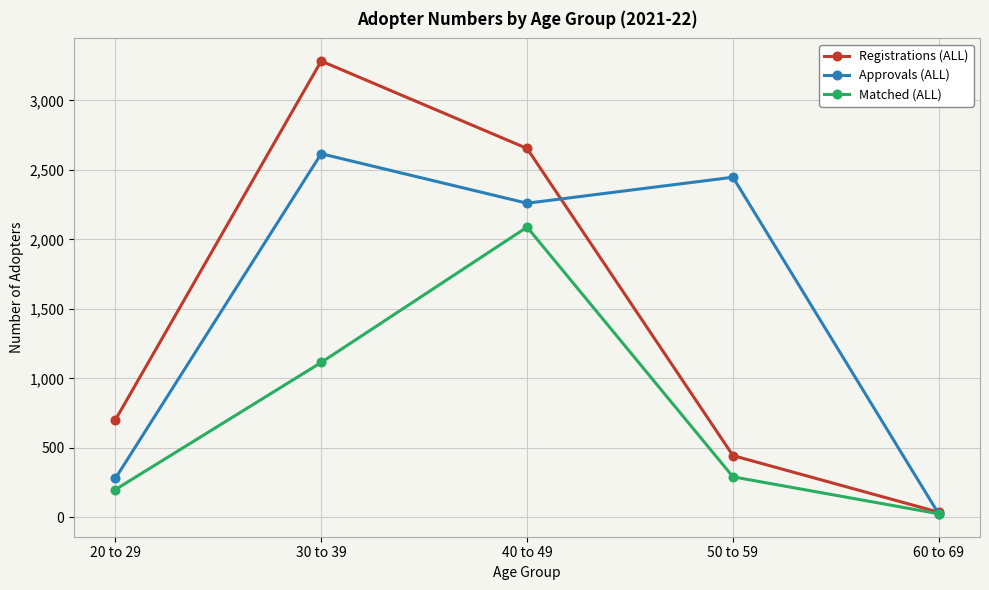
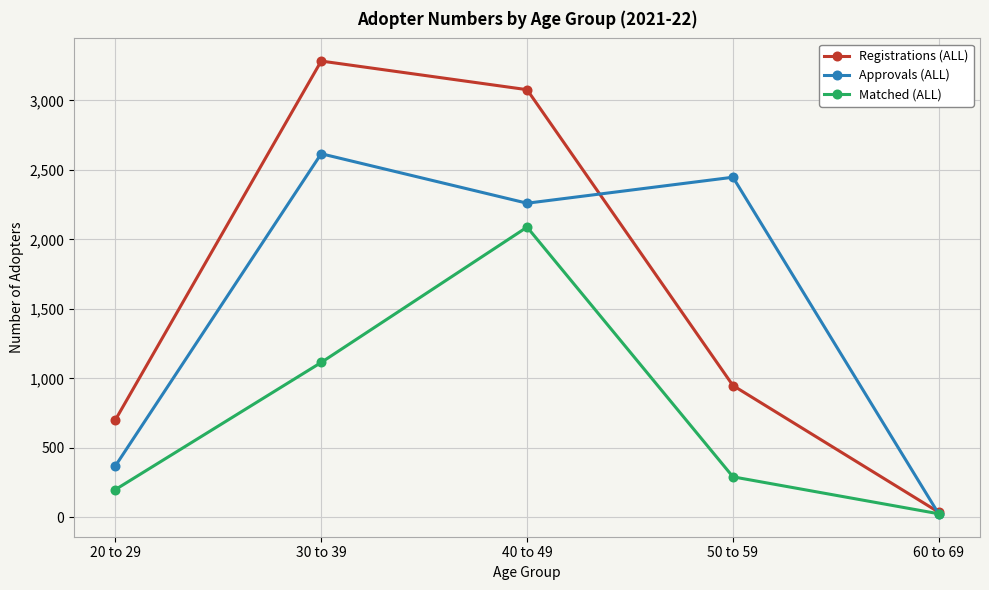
  {
    "Registrations (ALL)": {
      "20 to 29": "700",
      "30 to 39": "3,280",
-     "40 to 49": "2,650",
-     "50 to 59": "440"
+     "40 to 49": "3,080",
+     "50 to 59": "950"
    },
    "Approvals (ALL)": {
-     "20 to 29": "280",
+     "20 to 29": "370",
      "30 to 39": "2,620",
      "40 to 49": "2,260",
      "50 to 59": "2,450"
    },
    "Matched (ALL)": {
      "20 to 29": "200",
      "30 to 39": "1,110",
      "40 to 49": "2,090",
      "50 to 59": "290"
    }
  }
